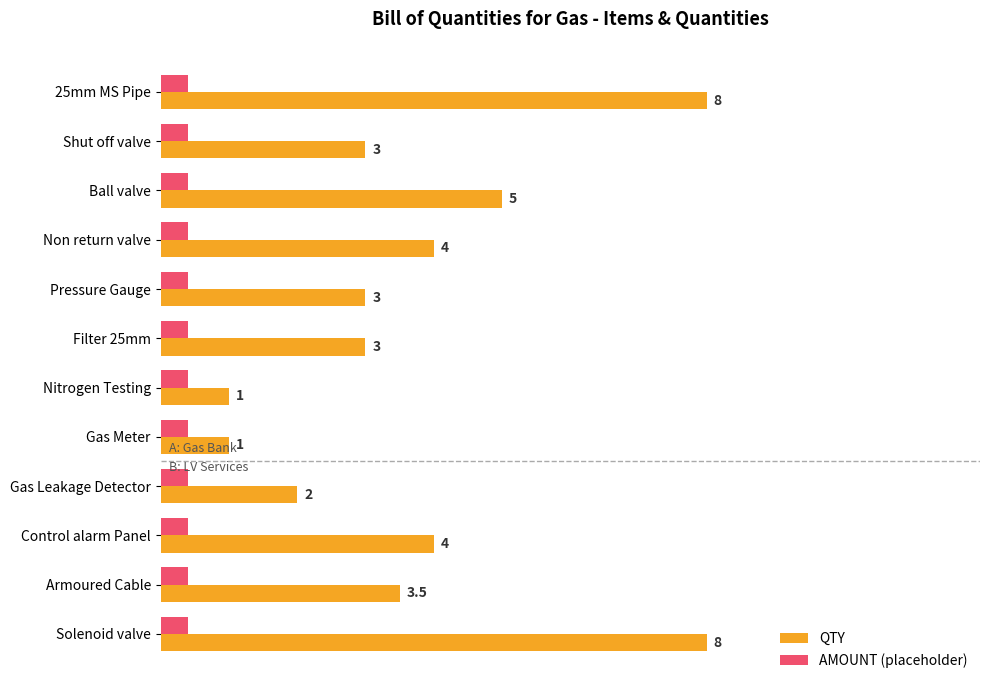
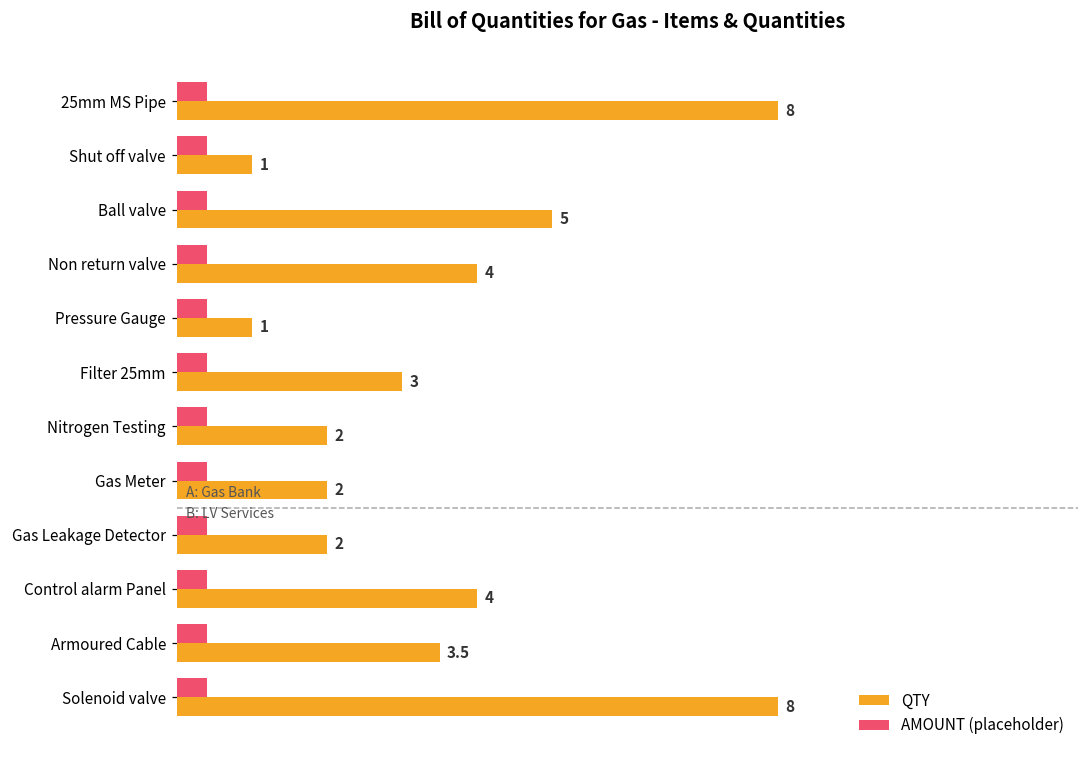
  {
    "QTY": {
      "25mm MS Pipe": 8,
-     "Shut off valve": 3,
+     "Shut off valve": 1,
      "Ball valve": 5,
      "Non return valve": 4,
-     "Pressure Gauge": 3,
+     "Pressure Gauge": 1,
      "Filter 25mm": 3,
-     "Nitrogen Testing": 1,
-     "Gas Meter": 1,
+     "Nitrogen Testing": 2,
+     "Gas Meter": 2,
      "Gas Leakage Detector": 2,
      "Control alarm Panel": 4,
      "Armoured Cable": 3.5,
      "Solenoid valve": 8
    }
  }
